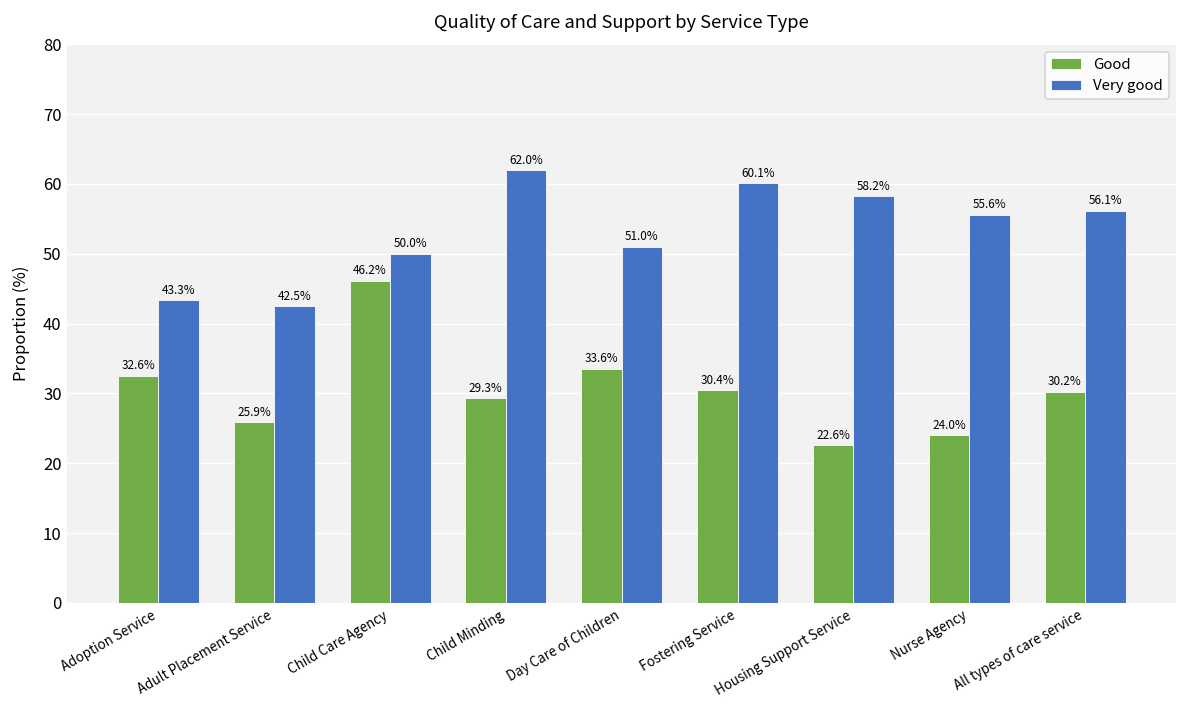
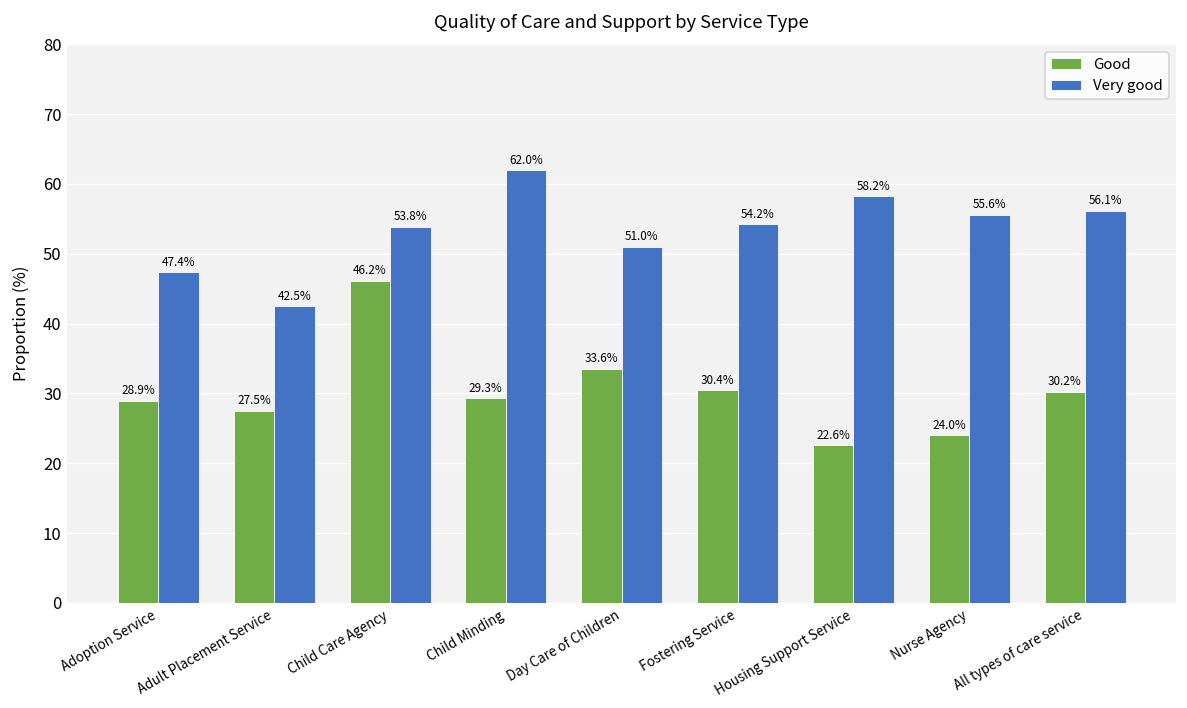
  {
    "Good": {
-     "Adoption Service": "32.6%",
-     "Adult Placement Service": "25.9%",
+     "Adoption Service": "28.9%",
+     "Adult Placement Service": "27.5%",
      "Child Care Agency": "46.2%",
      "Child Minding": "29.3%",
      "Day Care of Children": "33.6%",
      "Fostering Service": "30.4%",
      "Housing Support Service": "22.6%",
      "Nurse Agency": "24.0%",
      "All types of care service": "30.2%"
    },
    "Very good": {
-     "Adoption Service": "43.3%",
+     "Adoption Service": "47.4%",
      "Adult Placement Service": "42.5%",
-     "Child Care Agency": "50.0%",
+     "Child Care Agency": "53.8%",
      "Child Minding": "62.0%",
      "Day Care of Children": "51.0%",
-     "Fostering Service": "60.1%",
+     "Fostering Service": "54.2%",
      "Housing Support Service": "58.2%",
      "Nurse Agency": "55.6%",
      "All types of care service": "56.1%"
    }
  }
